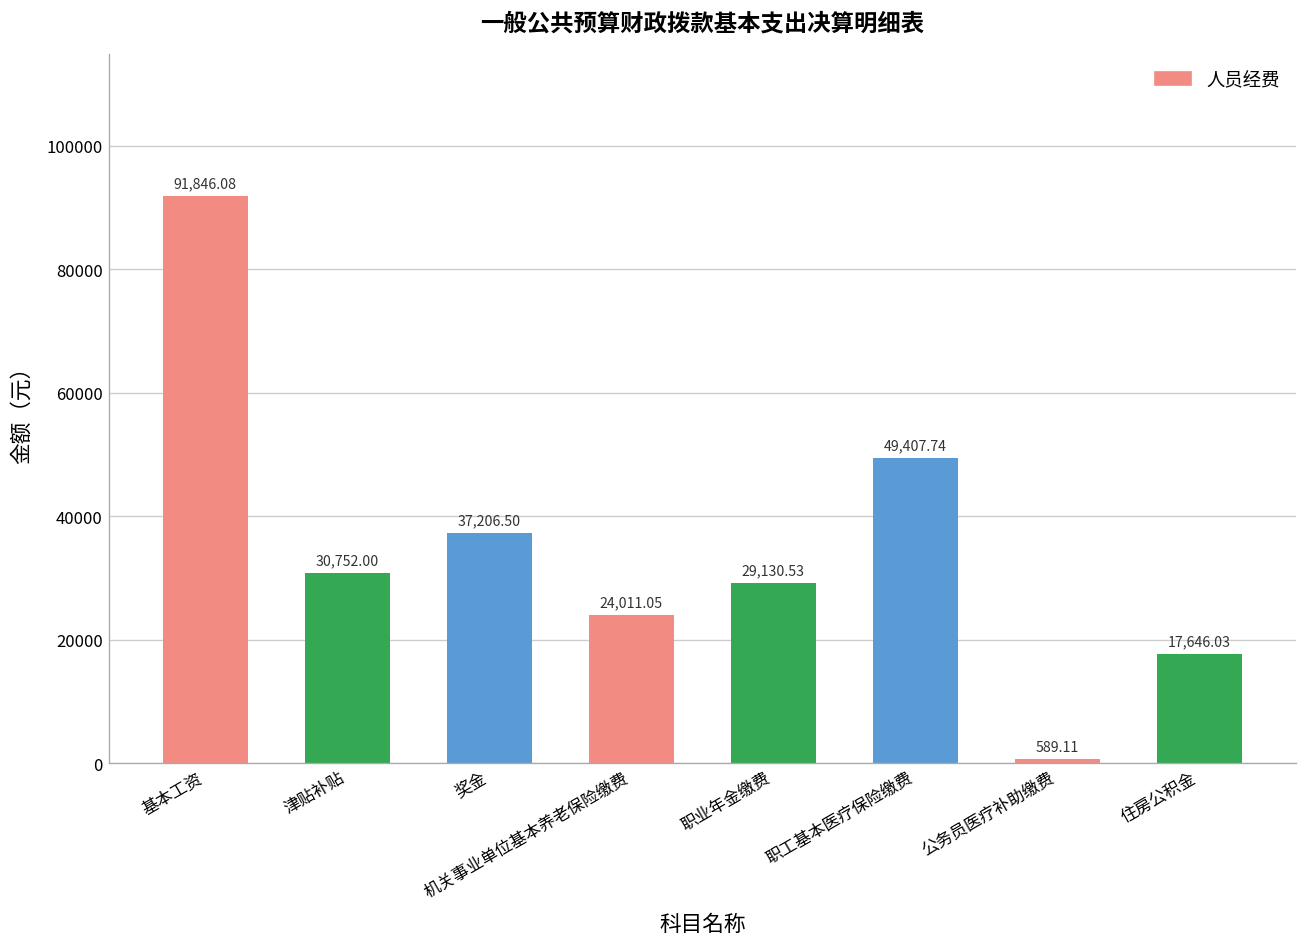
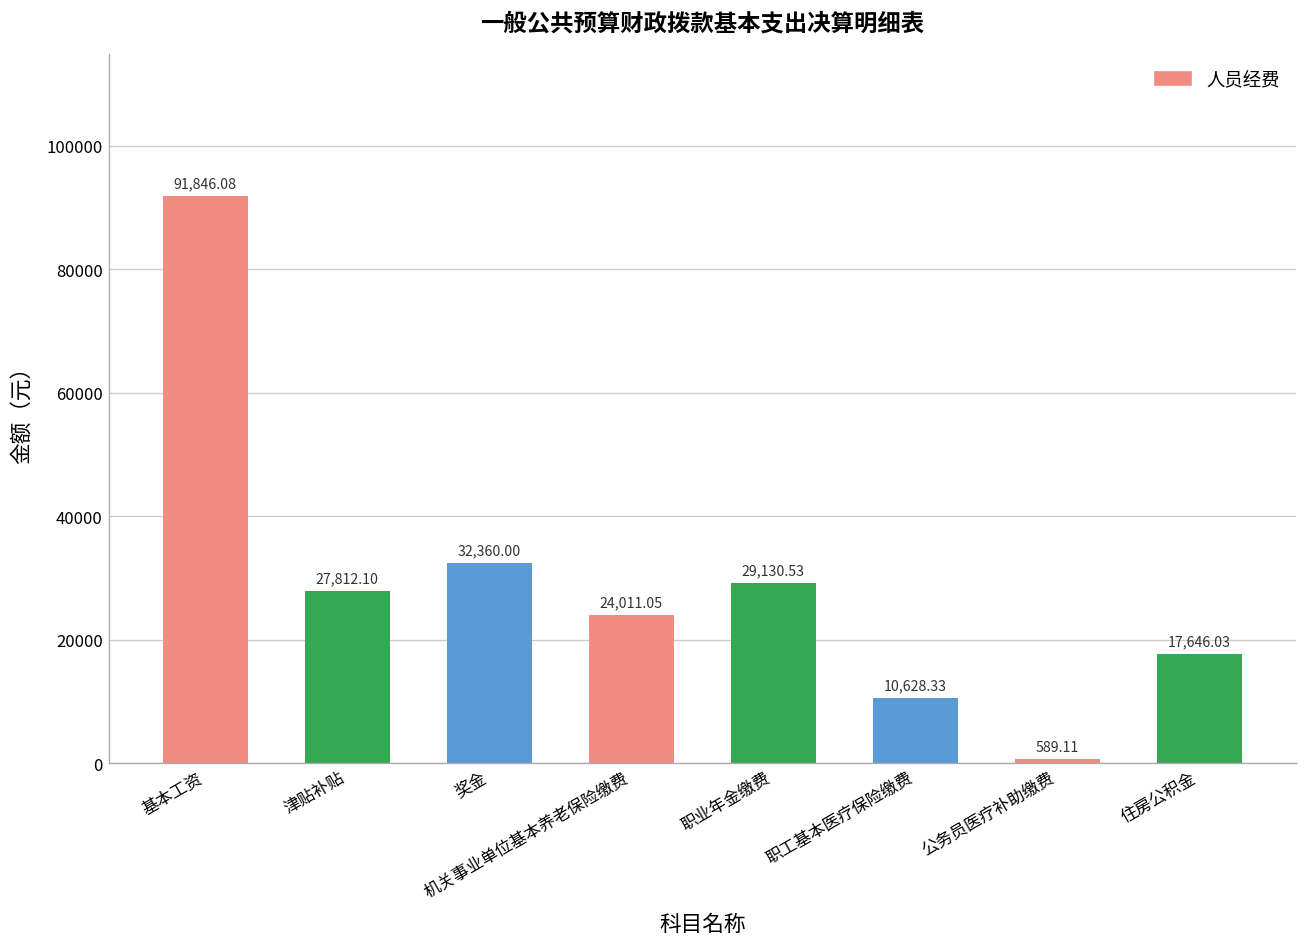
  {
    "基本工资": "91,846.08",
-   "津贴补贴": "30,752.00",
-   "奖金": "37,206.50",
+   "津贴补贴": "27,812.10",
+   "奖金": "32,360.00",
    "机关事业单位基本养老保险缴费": "24,011.05",
    "职业年金缴费": "29,130.53",
-   "职工基本医疗保险缴费": "49,407.74",
+   "职工基本医疗保险缴费": "10,628.33",
    "公务员医疗补助缴费": "589.11",
    "住房公积金": "17,646.03"
  }
